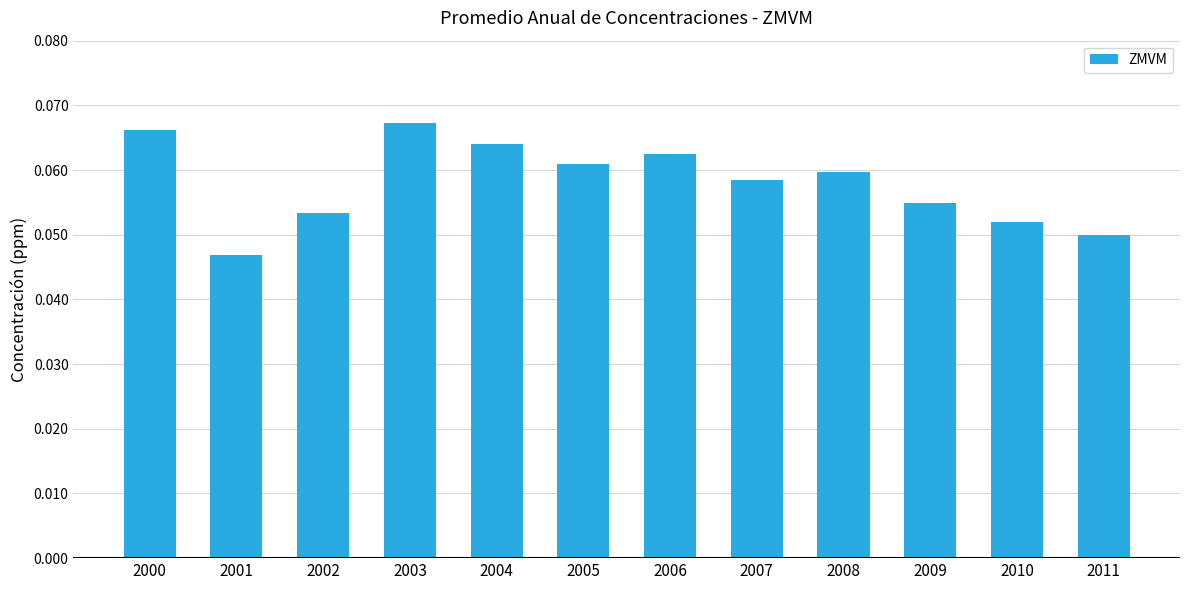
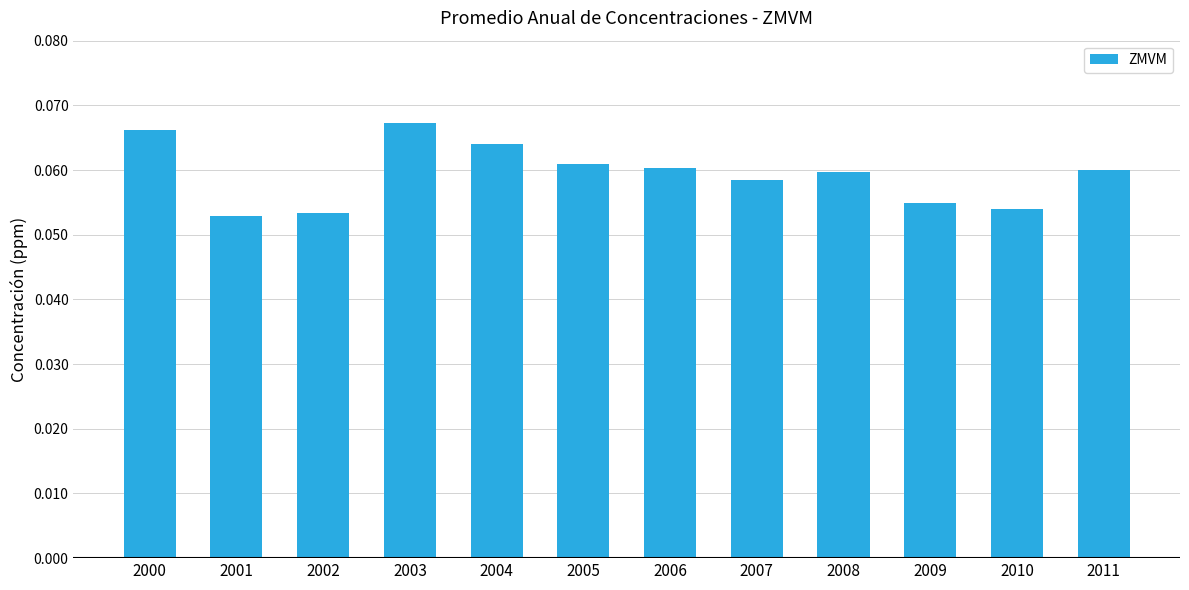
  {
    "2000": 0.066,
-   "2001": 0.047,
+   "2001": 0.053,
    "2002": 0.053,
    "2003": 0.067,
    "2004": 0.064,
    "2005": 0.061,
-   "2006": 0.063,
+   "2006": 0.060,
    "2007": 0.058,
    "2008": 0.060,
    "2009": 0.055,
-   "2010": 0.052,
-   "2011": 0.05
+   "2010": 0.054,
+   "2011": 0.06
  }
